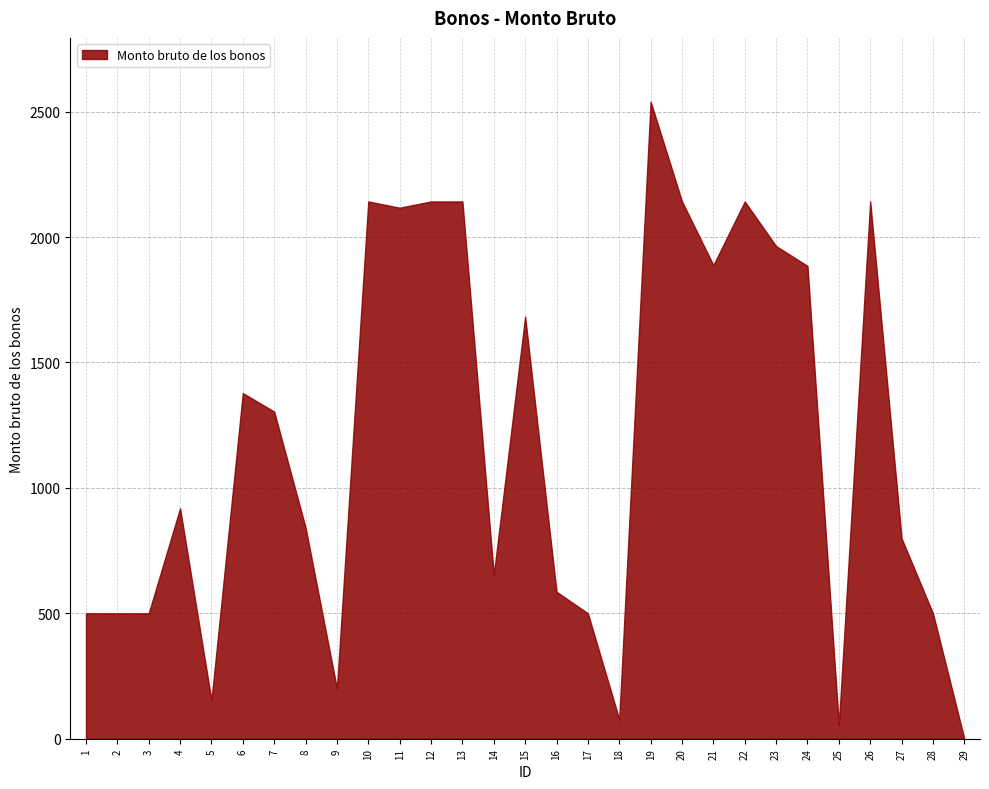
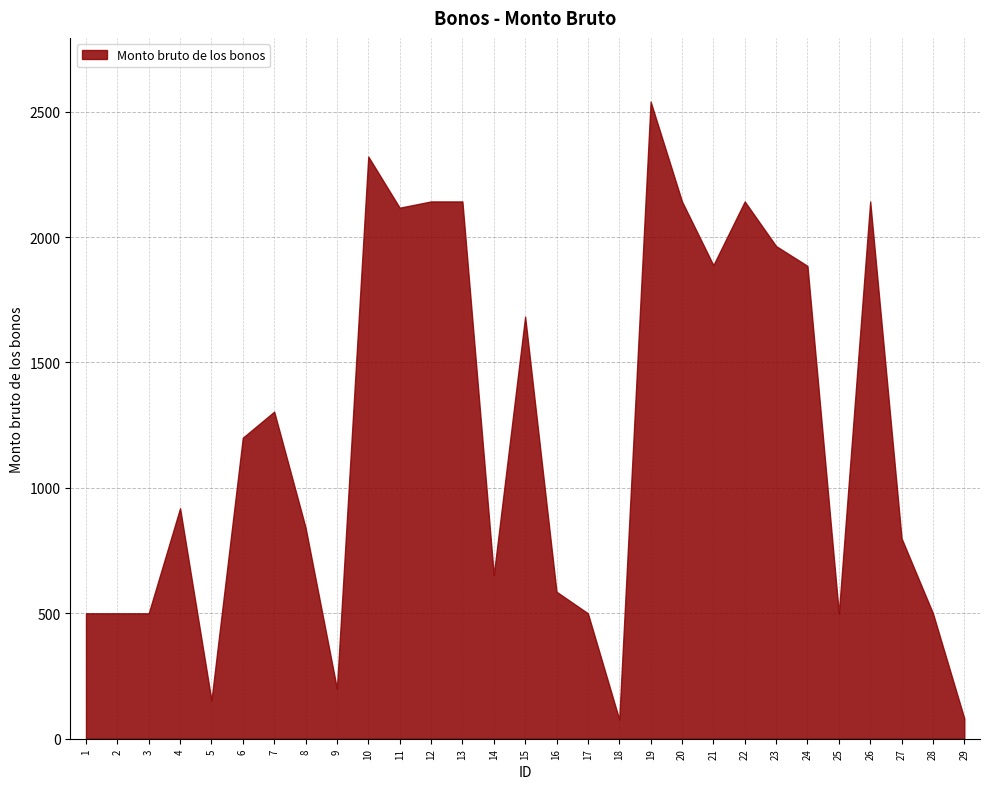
  {
    "1": 500,
    "2": 500,
    "3": 500,
    "4": 920,
    "5": 150,
-   "6": 1380,
+   "6": 1200,
    "7": 1300,
    "8": 840,
    "9": 200,
-   "10": 2140,
+   "10": 2320,
    "11": 2120,
    "12": 2140,
    "13": 2140,
    "14": 650,
    "15": 1680,
    "16": 590,
    "17": 500,
    "18": 80,
    "19": 2540,
    "20": 2140,
    "21": 1890,
    "22": 2140,
    "23": 1960,
    "24": 1890,
-   "25": 60,
+   "25": 500,
    "26": 2140,
    "27": 800,
    "28": 500,
-   "29": 0
+   "29": 80
  }
